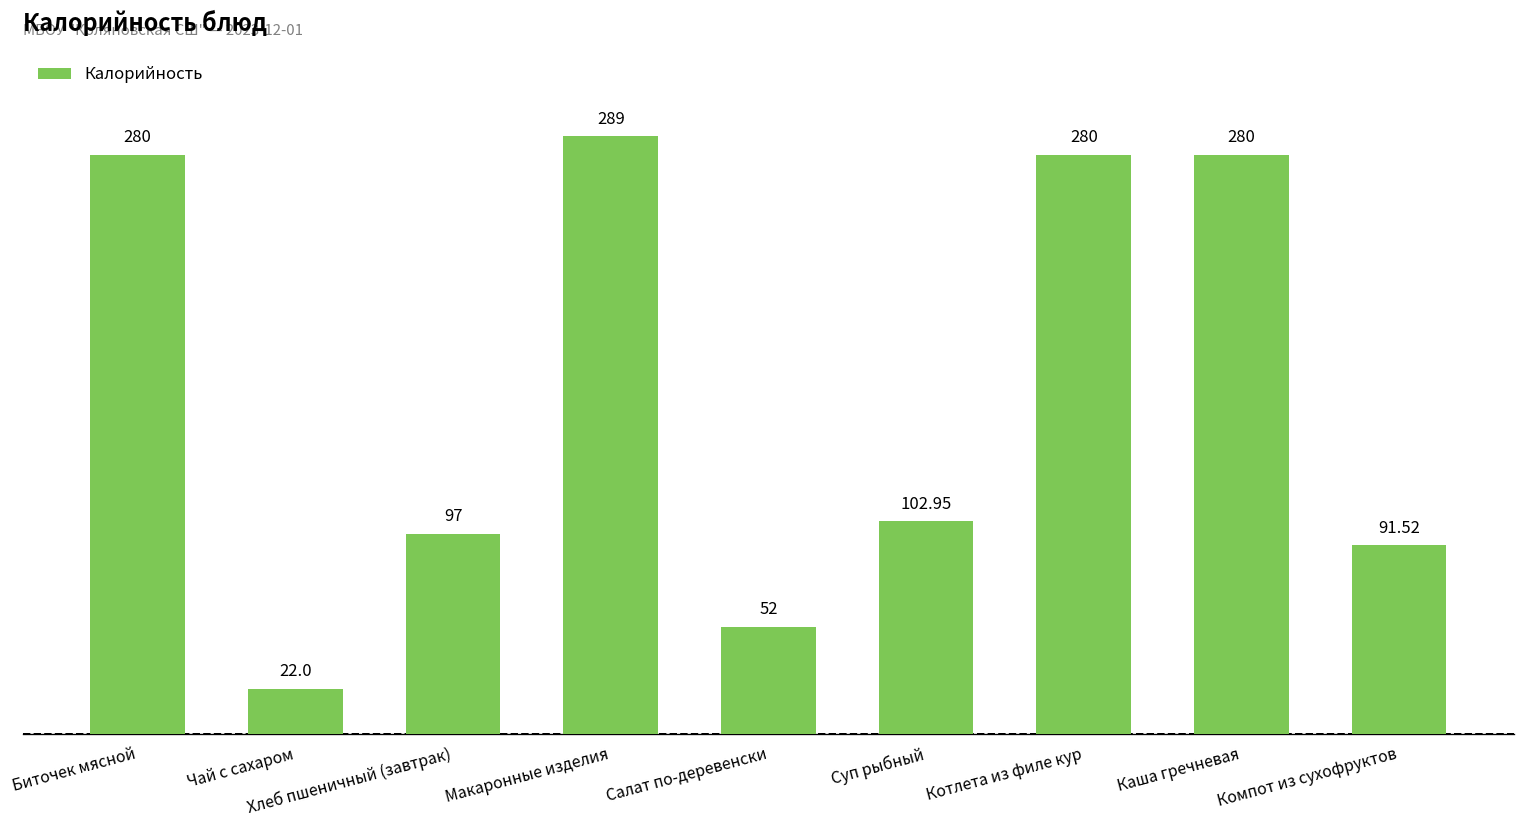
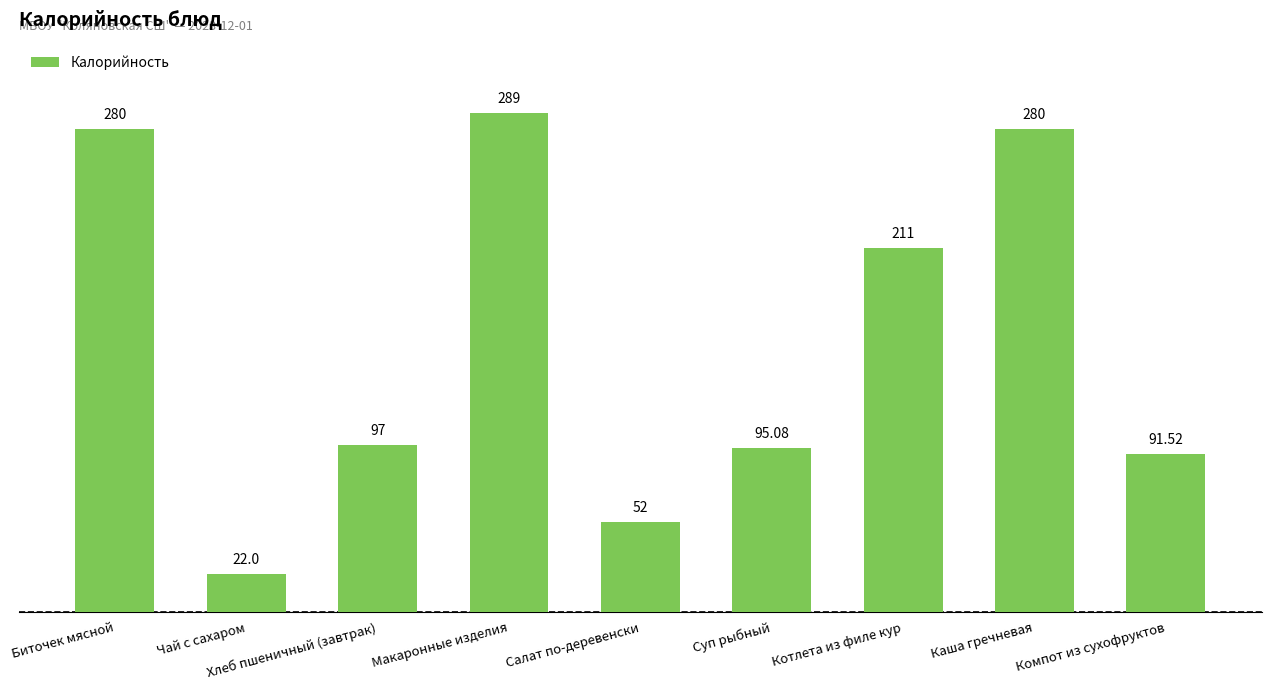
  {
    "Биточек мясной": 280,
    "Чай с сахаром": 22.0,
    "Хлеб пшеничный (завтрак)": 97,
    "Макаронные изделия": 289,
    "Салат по-деревенски": 52,
-   "Суп рыбный": 102.95,
-   "Котлета из филе кур": 280,
+   "Суп рыбный": 95.08,
+   "Котлета из филе кур": 211,
    "Каша гречневая": 280,
    "Компот из сухофруктов": 91.52
  }
